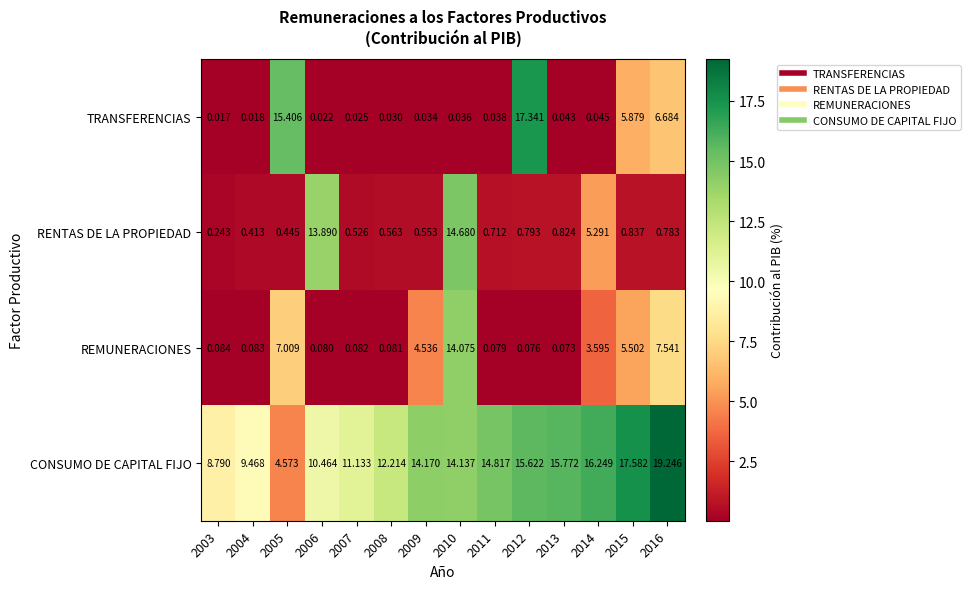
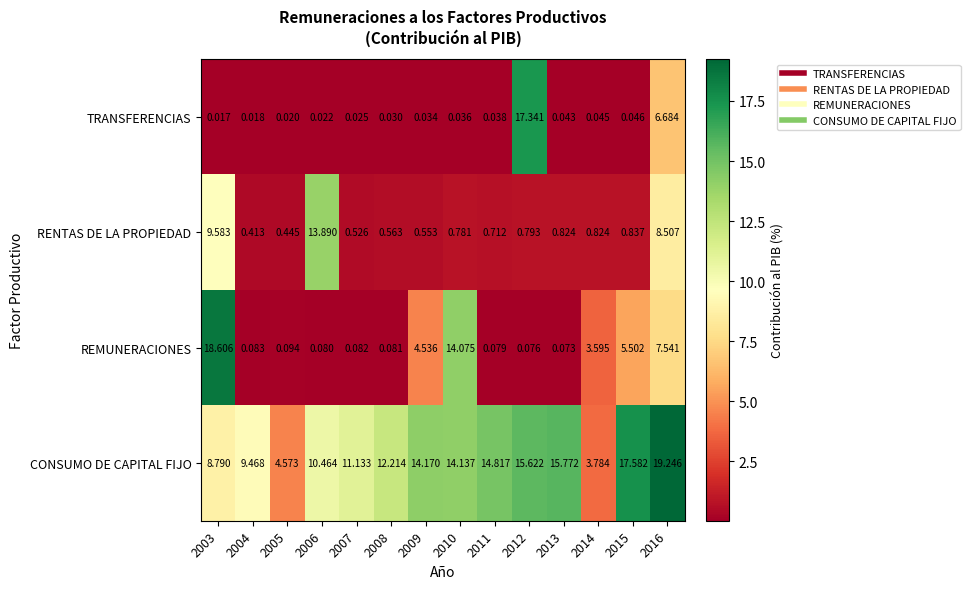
  {
    "TRANSFERENCIAS": {
      "2003": 0.017,
      "2004": 0.018,
-     "2005": 15.406,
+     "2005": 0.020,
      "2006": 0.022,
      "2007": 0.025,
      "2008": 0.030,
      "2009": 0.034,
      "2010": 0.036,
      "2011": 0.038,
      "2012": 17.341,
      "2013": 0.043,
      "2014": 0.045,
-     "2015": 5.879,
+     "2015": 0.046,
      "2016": 6.684
    },
    "RENTAS DE LA PROPIEDAD": {
-     "2003": 0.243,
+     "2003": 9.583,
      "2004": 0.413,
      "2005": 0.445,
      "2006": 13.890,
      "2007": 0.526,
      "2008": 0.563,
      "2009": 0.553,
-     "2010": 14.680,
+     "2010": 0.781,
      "2011": 0.712,
      "2012": 0.793,
      "2013": 0.824,
-     "2014": 5.291,
+     "2014": 0.824,
      "2015": 0.837,
-     "2016": 0.783
+     "2016": 8.507
    },
    "REMUNERACIONES": {
-     "2003": 0.084,
+     "2003": 18.606,
      "2004": 0.083,
-     "2005": 7.009,
+     "2005": 0.094,
      "2006": 0.080,
      "2007": 0.082,
      "2008": 0.081,
      "2009": 4.536,
      "2010": 14.075,
      "2011": 0.079,
      "2012": 0.076,
      "2013": 0.073,
      "2014": 3.595,
      "2015": 5.502,
      "2016": 7.541
    },
    "CONSUMO DE CAPITAL FIJO": {
      "2003": 8.790,
      "2004": 9.468,
      "2005": 4.573,
      "2006": 10.464,
      "2007": 11.133,
      "2008": 12.214,
      "2009": 14.170,
      "2010": 14.137,
      "2011": 14.817,
      "2012": 15.622,
      "2013": 15.772,
-     "2014": 16.249,
+     "2014": 3.784,
      "2015": 17.582,
      "2016": 19.246
    }
  }
